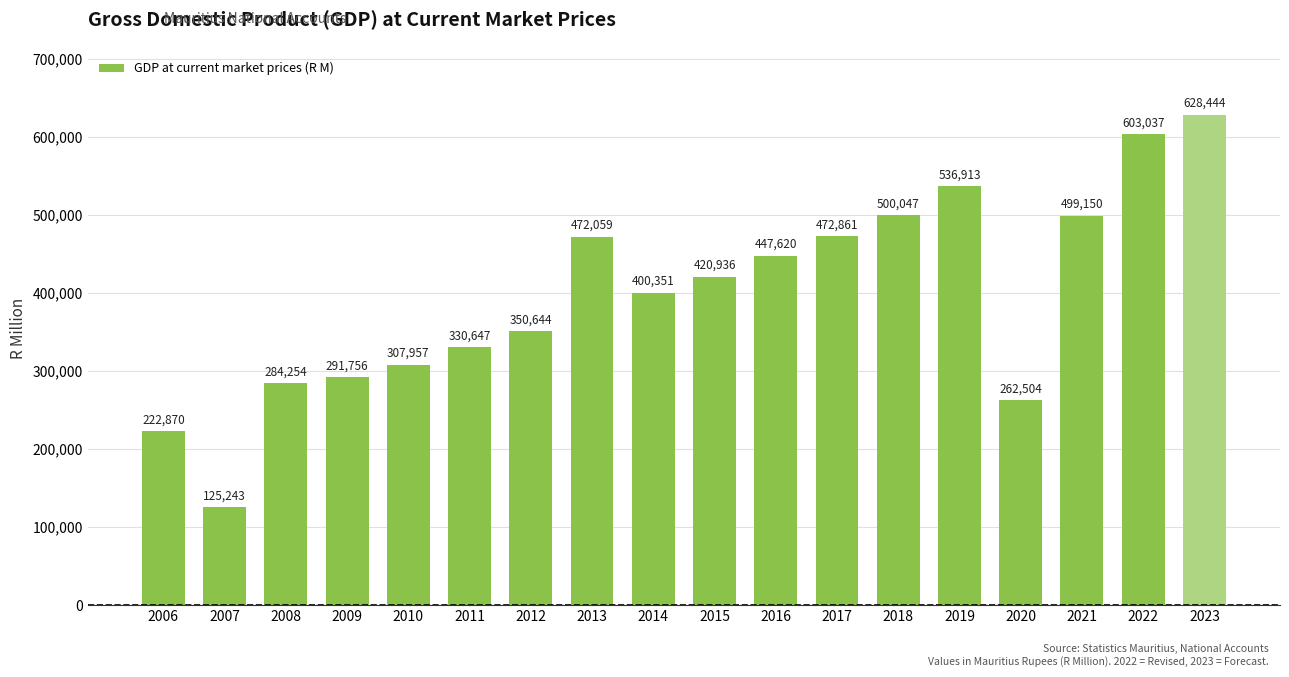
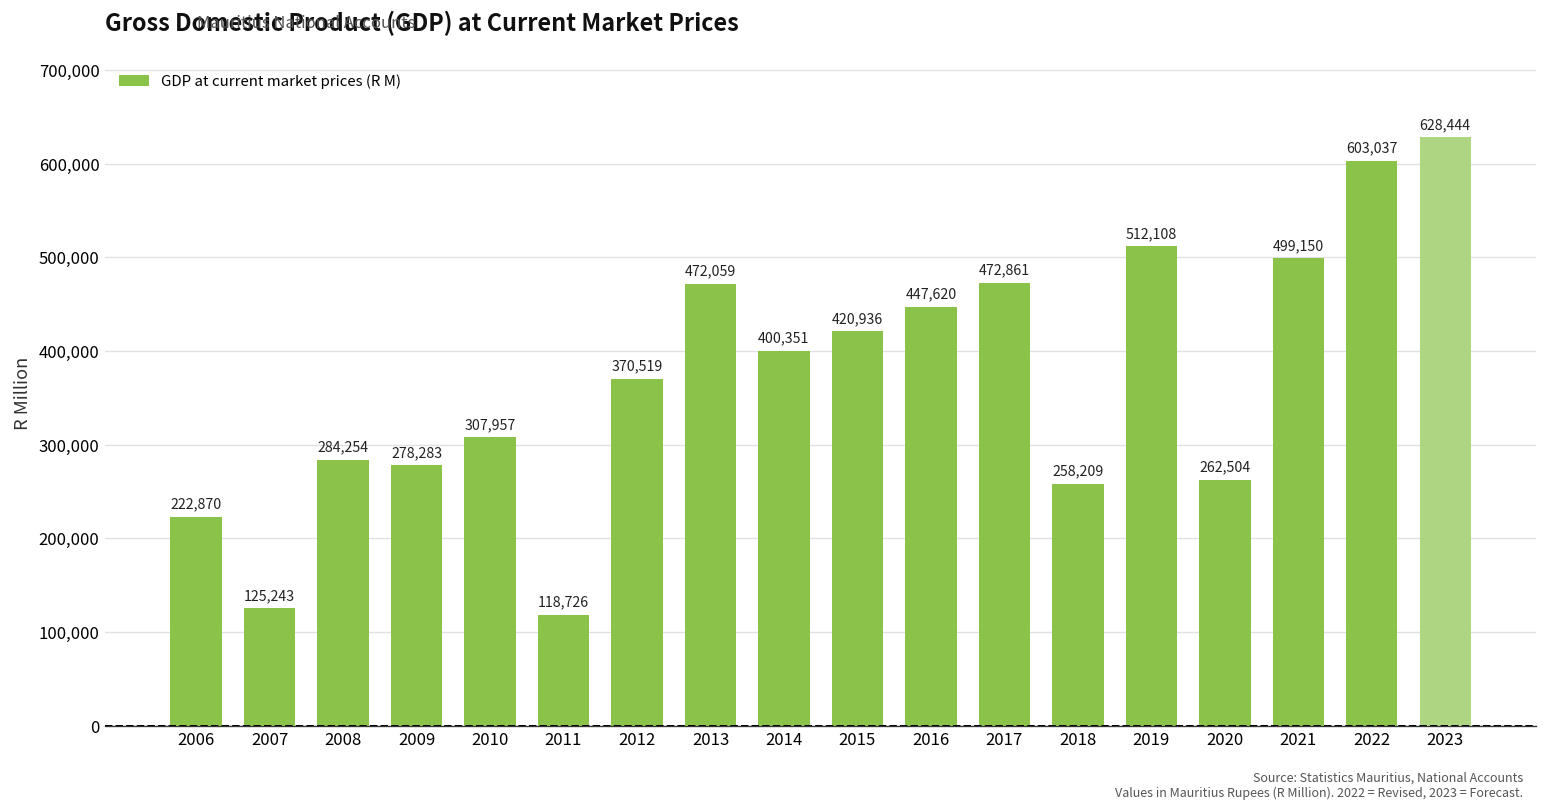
  {
    "2006": "222,870",
    "2007": "125,243",
    "2008": "284,254",
-   "2009": "291,756",
+   "2009": "278,283",
    "2010": "307,957",
-   "2011": "330,647",
-   "2012": "350,644",
+   "2011": "118,726",
+   "2012": "370,519",
    "2013": "472,059",
    "2014": "400,351",
    "2015": "420,936",
    "2016": "447,620",
    "2017": "472,861",
-   "2018": "500,047",
-   "2019": "536,913",
+   "2018": "258,209",
+   "2019": "512,108",
    "2020": "262,504",
    "2021": "499,150",
    "2022": "603,037",
    "2023": "628,444"
  }
